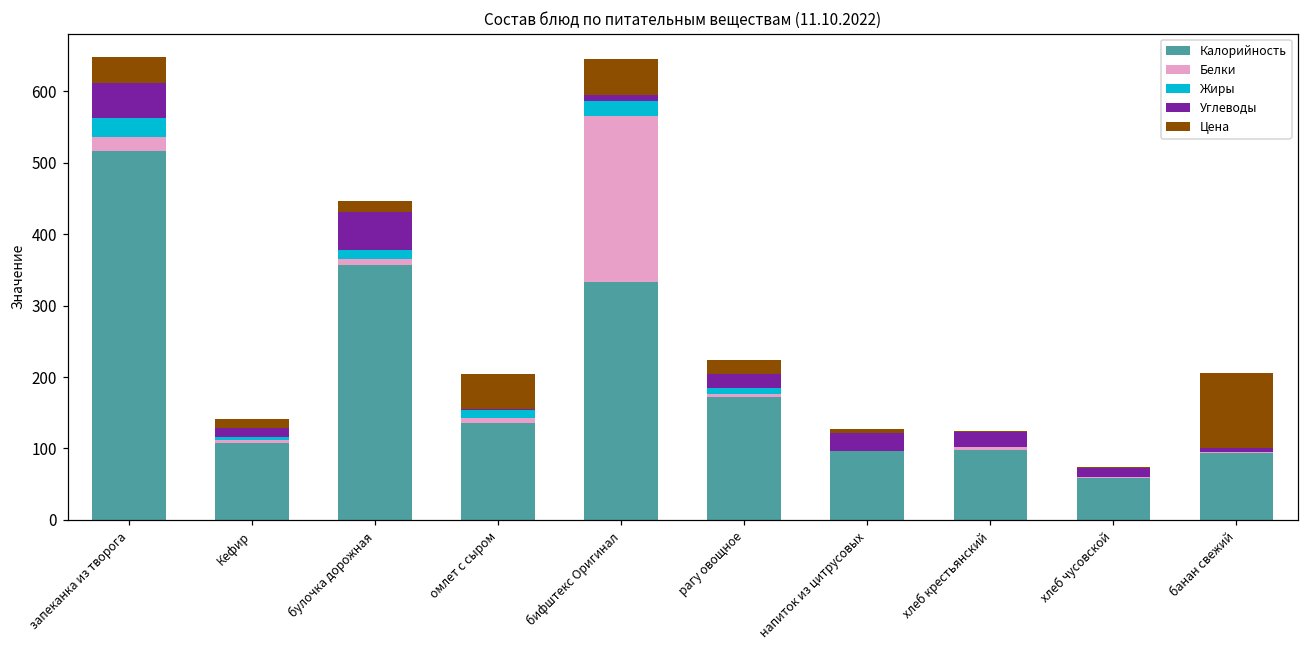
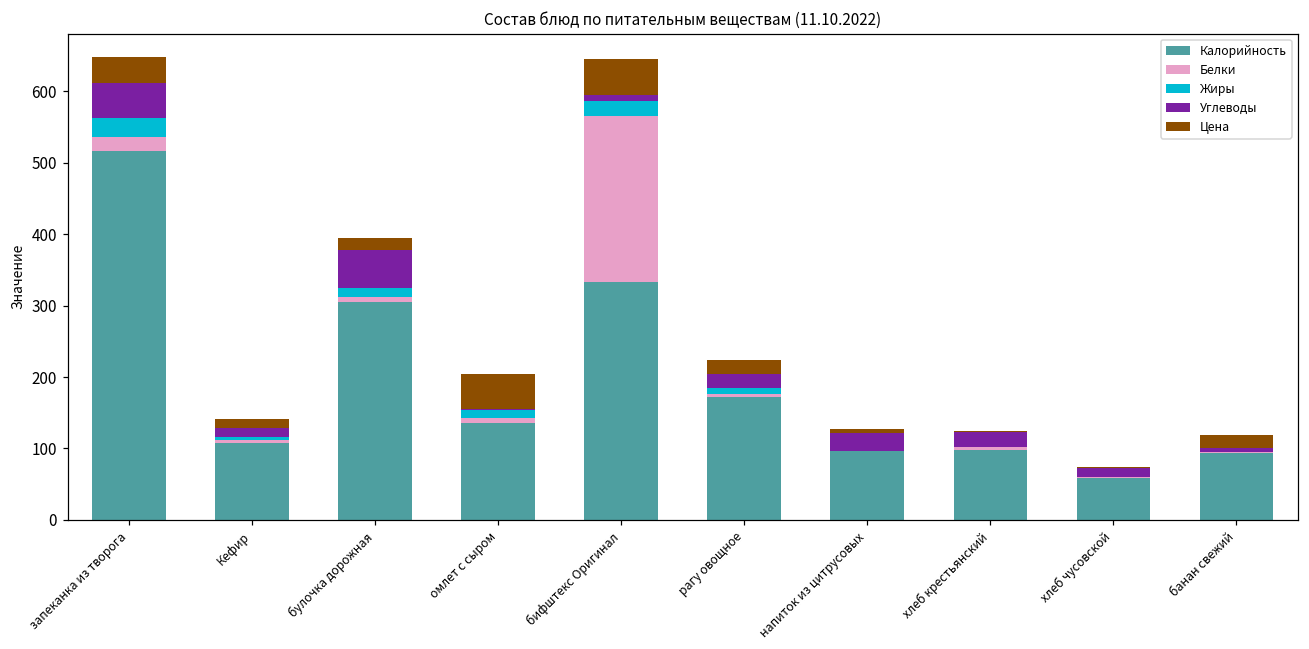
  {
    "Калорийность": {
      "запеканка из творога": 520,
      "Кефир": 110,
-     "булочка дорожная": 360,
+     "булочка дорожная": 310,
      "омлет с сыром": 140,
      "бифштекс Оригинал": 330,
      "рагу овощное": 170,
      "напиток из цитрусовых": 100,
      "хлеб крестьянский": 100,
      "хлеб чусовской": 60,
      "банан свежий": 90
    },
    "Белки": {
      "запеканка из творога": 20,
      "Кефир": 0,
      "булочка дорожная": 10,
      "омлет с сыром": 10,
      "бифштекс Оригинал": 230
    },
    "Жиры": {
      "запеканка из творога": 30,
      "Кефир": 0,
      "булочка дорожная": 10,
      "омлет с сыром": 10,
      "бифштекс Оригинал": 20,
      "рагу овощное": 10,
      "банан свежий": 0
    },
    "Углеводы": {
      "запеканка из творога": 50,
      "Кефир": 10,
      "булочка дорожная": 50,
      "бифштекс Оригинал": 10,
      "рагу овощное": 20,
      "напиток из цитрусовых": 30,
      "хлеб крестьянский": 20,
      "хлеб чусовской": 10,
      "банан свежий": 10
    },
    "Цена": {
      "запеканка из творога": 40,
      "Кефир": 10,
      "булочка дорожная": 20,
      "омлет с сыром": 50,
      "бифштекс Оригинал": 50,
      "рагу овощное": 20,
      "напиток из цитрусовых": 10,
-     "банан свежий": 100
+     "банан свежий": 20
    }
  }
